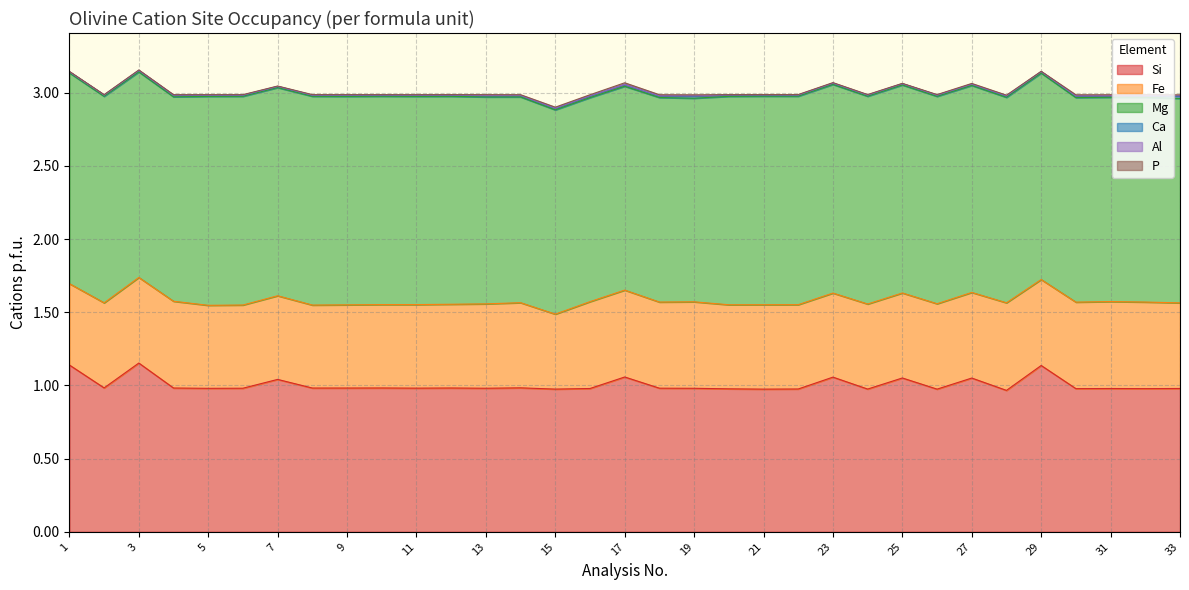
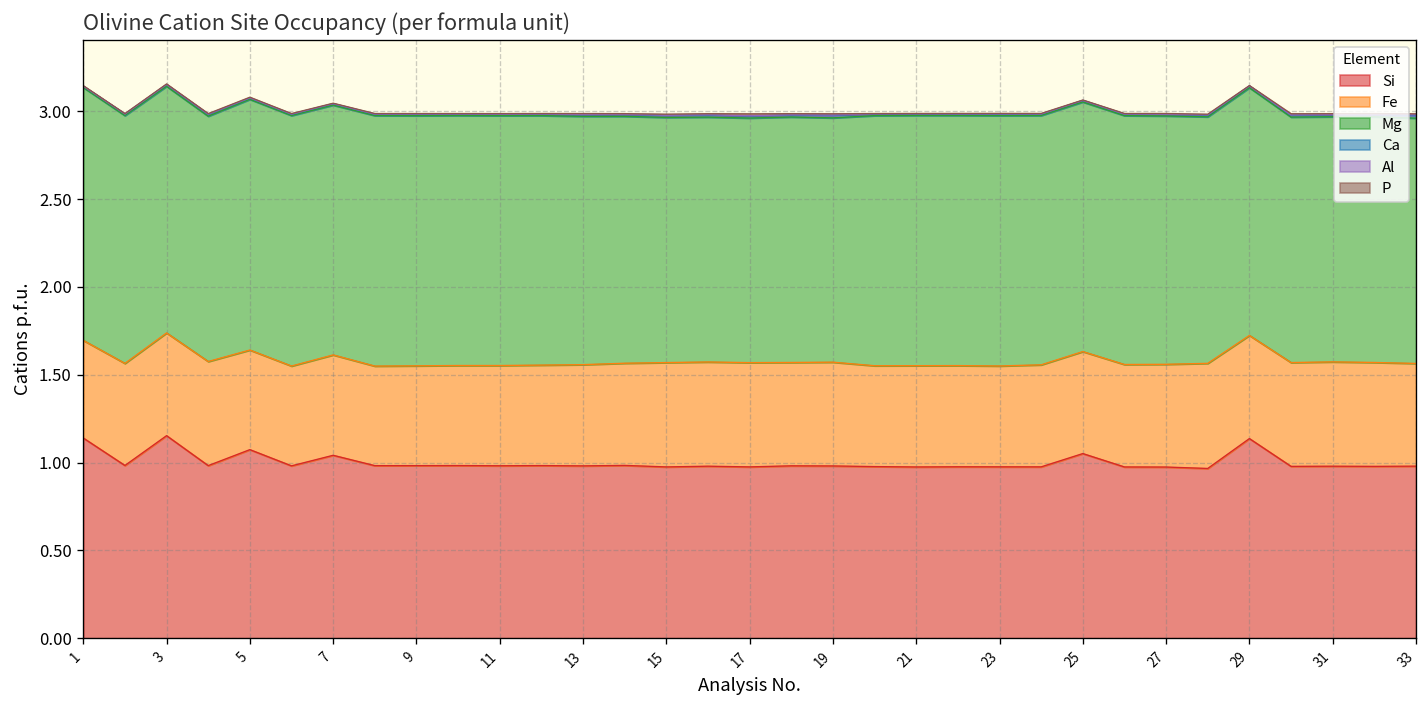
  {
    "Si": {
      "1": 1.14,
      "3": 1.15,
-     "5": 0.98,
+     "5": 1.07,
      "7": 1.04,
      "9": 0.98,
      "11": 0.98,
      "13": 0.98,
      "15": 0.98,
-     "17": 1.06,
+     "17": 0.98,
      "19": 0.98,
      "21": 0.97,
-     "23": 1.06,
+     "23": 0.98,
      "25": 1.05,
-     "27": 1.05,
+     "27": 0.97,
      "29": 1.14,
      "31": 0.98,
      "33": 0.98
    },
    "Fe": {
      "1": 0.56,
      "3": 0.58,
      "5": 0.57,
      "7": 0.57,
      "9": 0.57,
      "11": 0.57,
      "13": 0.58,
-     "15": 0.51,
+     "15": 0.59,
      "17": 0.59,
      "19": 0.59,
      "21": 0.58,
      "23": 0.57,
      "25": 0.58,
      "27": 0.58,
      "29": 0.59,
      "31": 0.59,
      "33": 0.58
    }
  }
